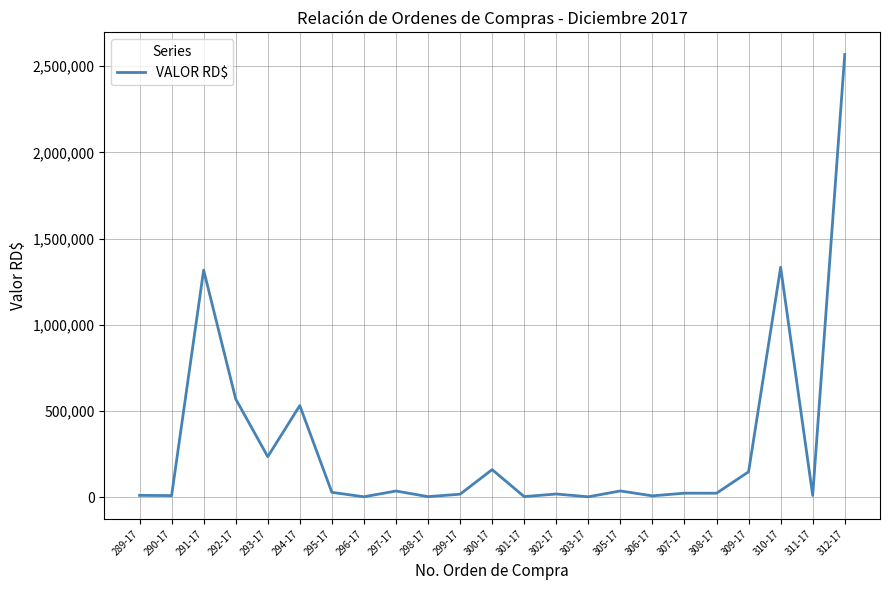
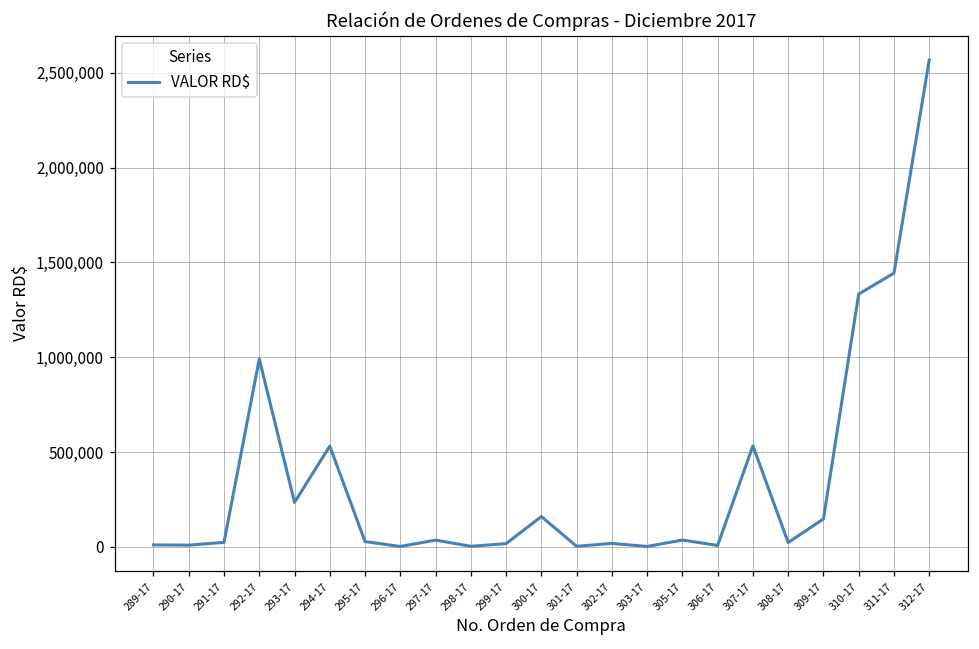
  {
    "289-17": "10,000",
    "290-17": "10,000",
-   "291-17": "1,320,000",
-   "292-17": "570,000",
+   "291-17": "20,000",
+   "292-17": "990,000",
    "293-17": "230,000",
    "294-17": "530,000",
    "295-17": "30,000",
    "296-17": "0",
    "297-17": "40,000",
    "298-17": "0",
    "299-17": "20,000",
    "300-17": "160,000",
    "301-17": "0",
    "302-17": "20,000",
    "303-17": "0",
    "305-17": "40,000",
    "306-17": "10,000",
-   "307-17": "20,000",
+   "307-17": "530,000",
    "308-17": "20,000",
    "309-17": "150,000",
    "310-17": "1,330,000",
-   "311-17": "10,000",
+   "311-17": "1,440,000",
    "312-17": "2,570,000"
  }
